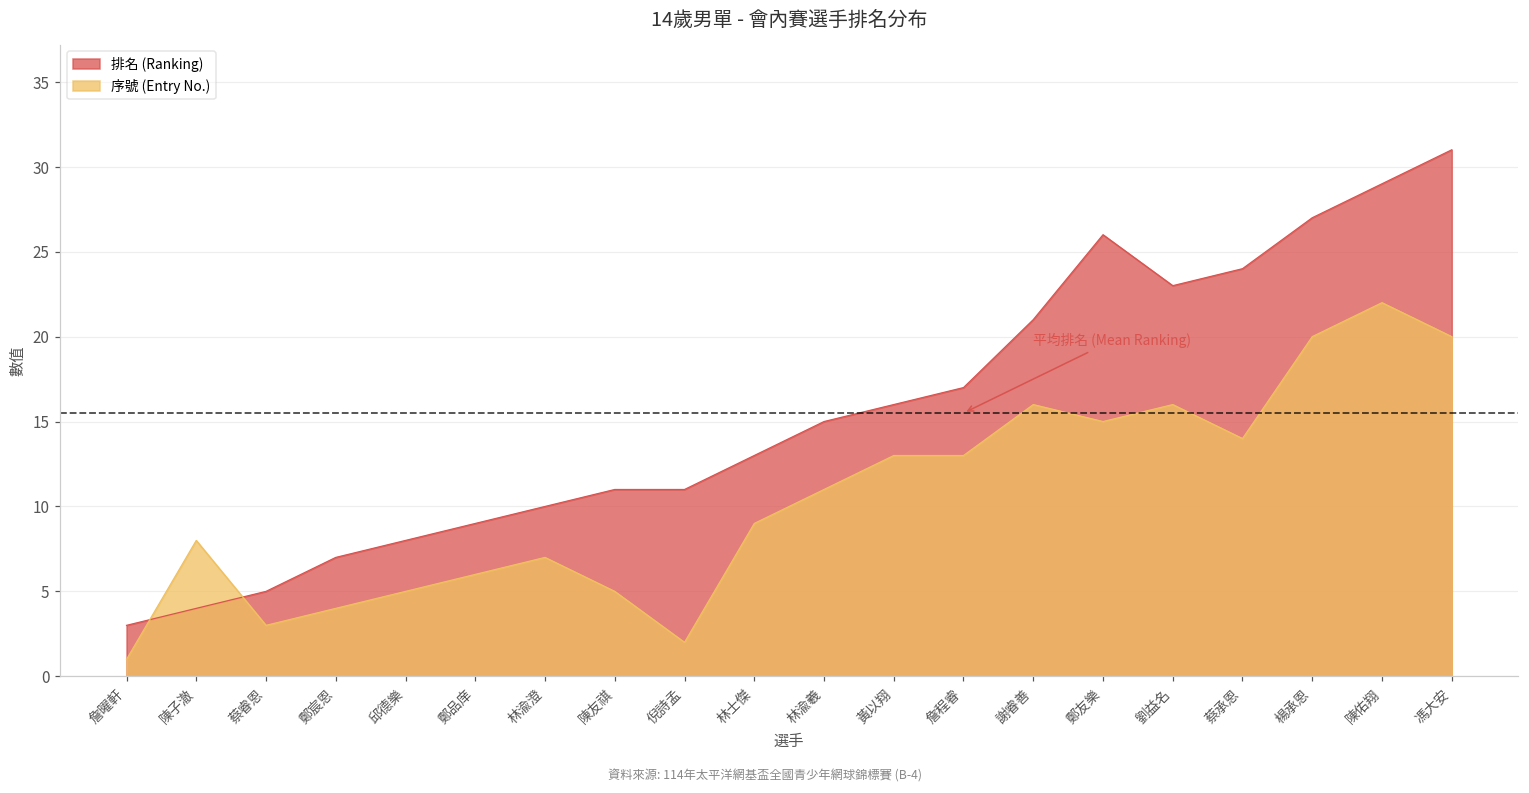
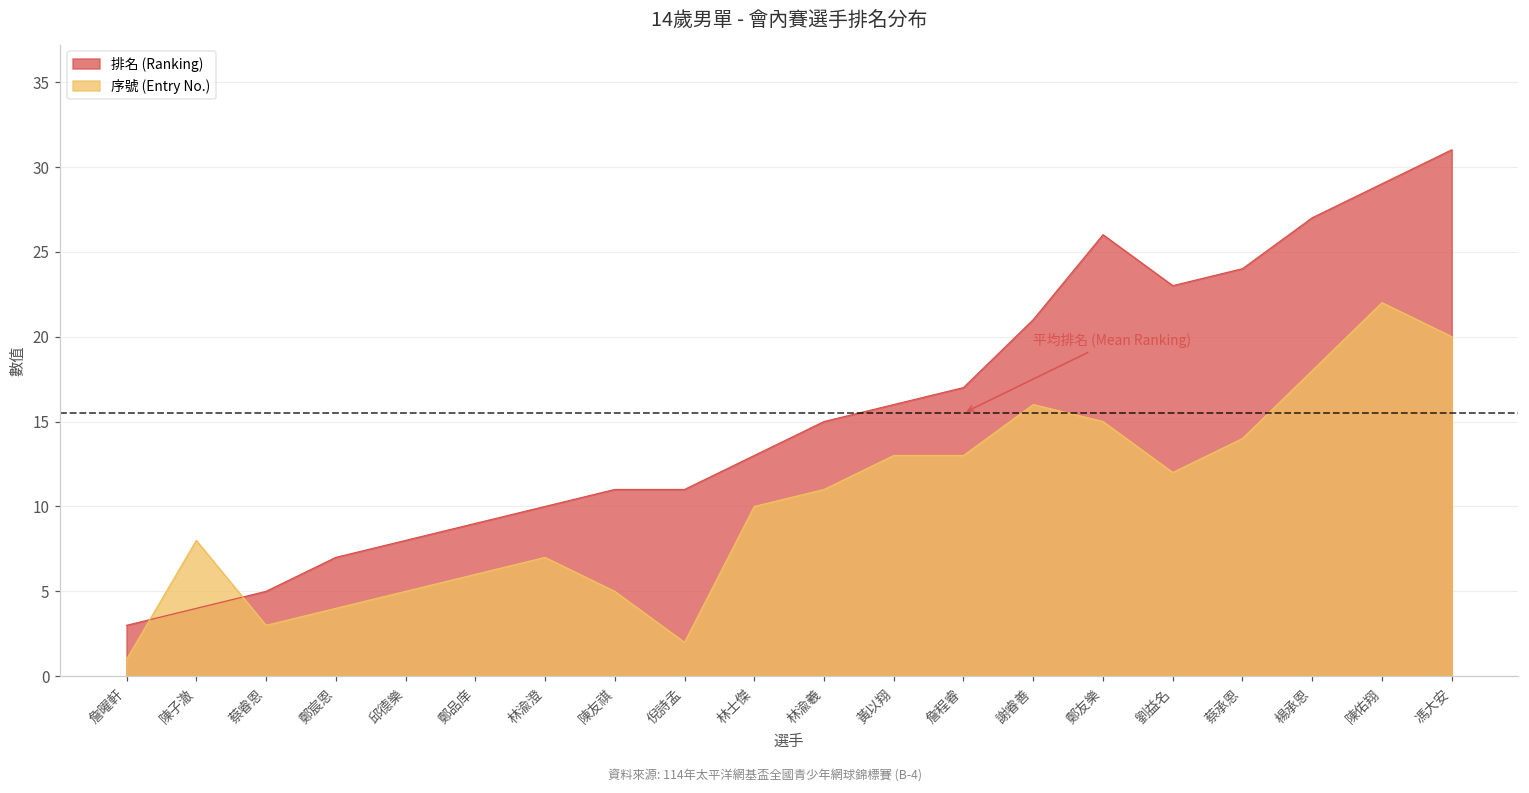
  {
    "排名 (Ranking)": {
      "詹曜軒": 3,
      "陳子澈": 4,
      "蔡睿恩": 5,
      "鄭宸恩": 7,
      "邱德樂": 8,
      "鄭品庠": 9,
      "林渝澄": 10,
      "陳友祺": 11,
      "倪詩孟": 11,
      "林士傑": 13,
      "林渝羲": 15,
      "黃以翔": 16,
      "詹程睿": 17,
      "謝睿善": 21,
      "鄭友樂": 26,
      "劉益名": 23,
      "蔡承恩": 24,
      "楊承恩": 27,
      "陳佑翔": 29,
      "馮大安": 31
    },
    "序號 (Entry No.)": {
      "詹曜軒": 1,
      "陳子澈": 8,
      "蔡睿恩": 3,
      "鄭宸恩": 4,
      "邱德樂": 5,
      "鄭品庠": 6,
      "林渝澄": 7,
      "陳友祺": 5,
      "倪詩孟": 2,
-     "林士傑": 9,
+     "林士傑": 10,
      "林渝羲": 11,
      "黃以翔": 13,
      "詹程睿": 13,
      "謝睿善": 16,
      "鄭友樂": 15,
-     "劉益名": 16,
+     "劉益名": 12,
      "蔡承恩": 14,
-     "楊承恩": 20,
+     "楊承恩": 18,
      "陳佑翔": 22,
      "馮大安": 20
    }
  }
